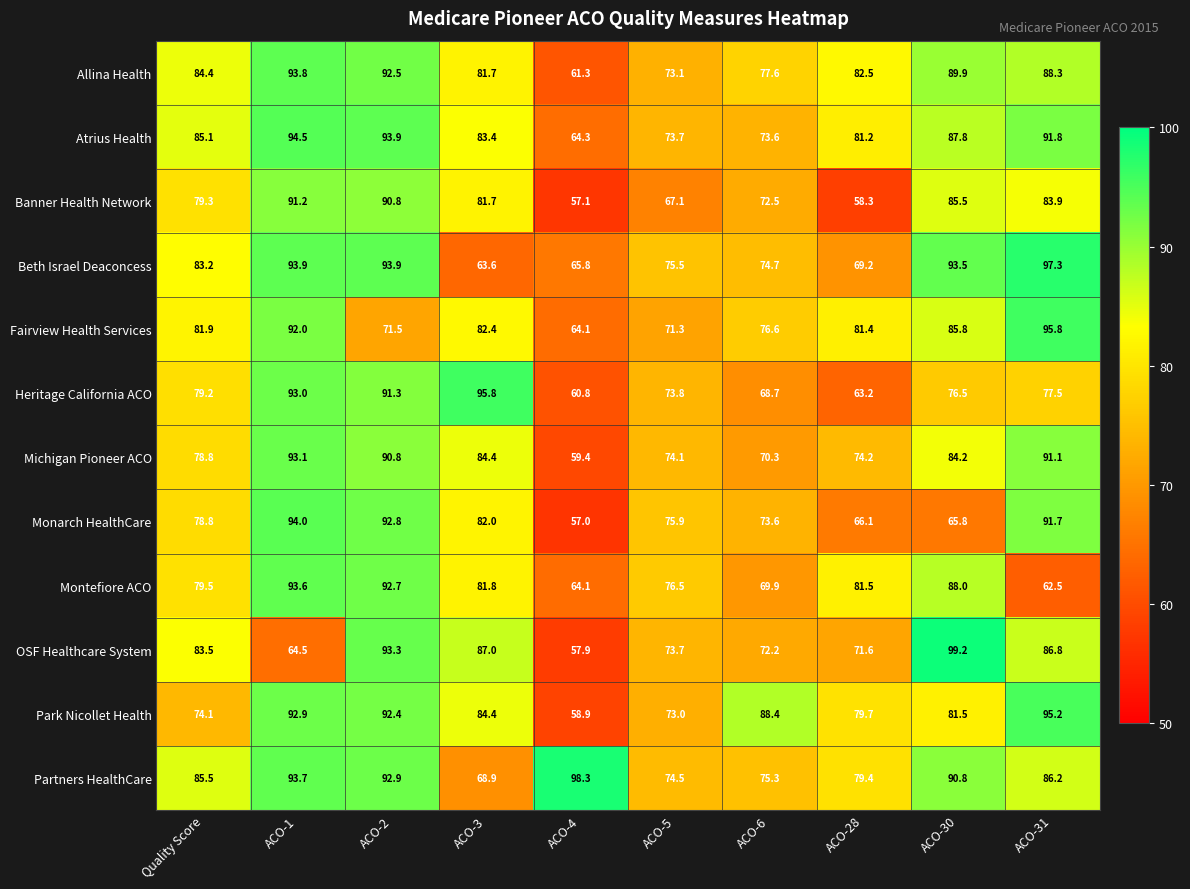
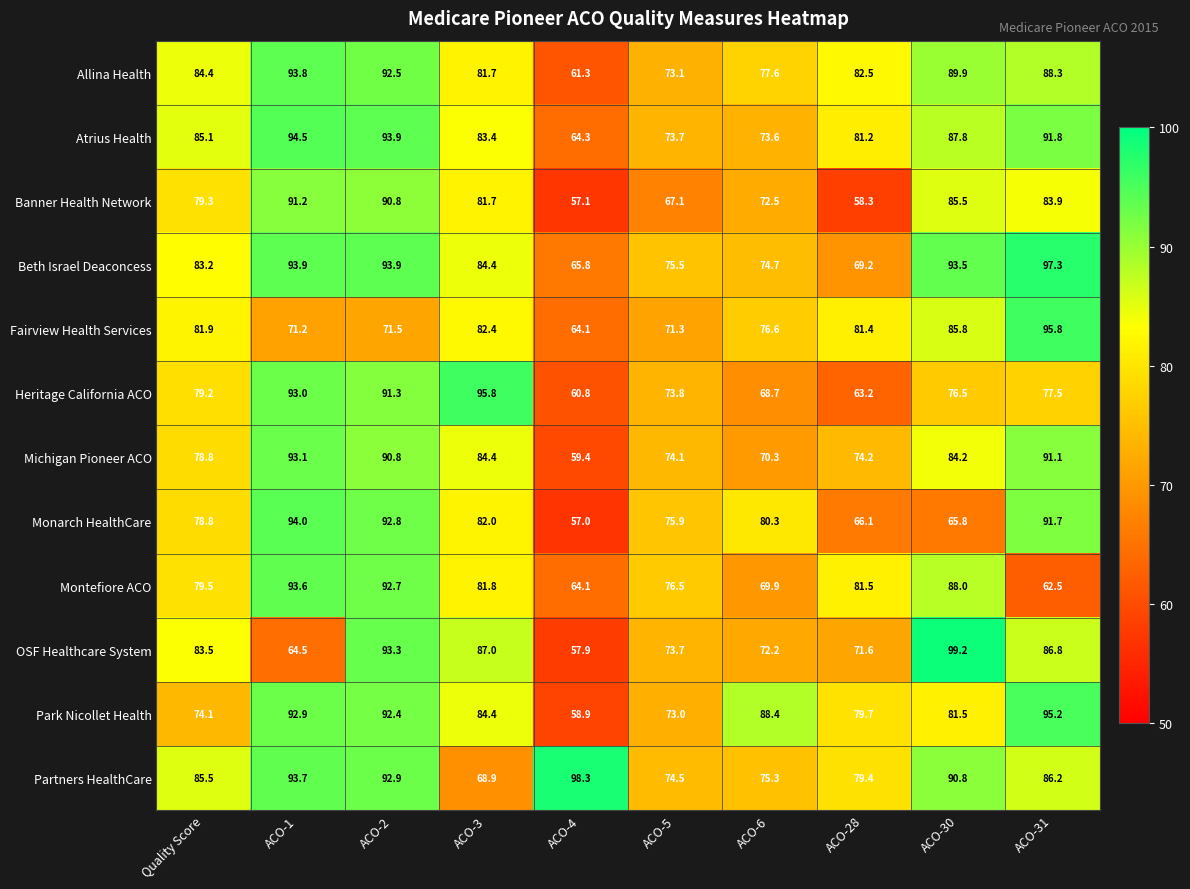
  {
    "Allina Health": {
      "Quality Score": 84.4,
      "ACO-1": 93.8,
      "ACO-2": 92.5,
      "ACO-3": 81.7,
      "ACO-4": 61.3,
      "ACO-5": 73.1,
      "ACO-6": 77.6,
      "ACO-28": 82.5,
      "ACO-30": 89.9,
      "ACO-31": 88.3
    },
    "Atrius Health": {
      "Quality Score": 85.1,
      "ACO-1": 94.5,
      "ACO-2": 93.9,
      "ACO-3": 83.4,
      "ACO-4": 64.3,
      "ACO-5": 73.7,
      "ACO-6": 73.6,
      "ACO-28": 81.2,
      "ACO-30": 87.8,
      "ACO-31": 91.8
    },
    "Banner Health Network": {
      "Quality Score": 79.3,
      "ACO-1": 91.2,
      "ACO-2": 90.8,
      "ACO-3": 81.7,
      "ACO-4": 57.1,
      "ACO-5": 67.1,
      "ACO-6": 72.5,
      "ACO-28": 58.3,
      "ACO-30": 85.5,
      "ACO-31": 83.9
    },
    "Beth Israel Deaconcess": {
      "Quality Score": 83.2,
      "ACO-1": 93.9,
      "ACO-2": 93.9,
-     "ACO-3": 63.6,
+     "ACO-3": 84.4,
      "ACO-4": 65.8,
      "ACO-5": 75.5,
      "ACO-6": 74.7,
      "ACO-28": 69.2,
      "ACO-30": 93.5,
      "ACO-31": 97.3
    },
    "Fairview Health Services": {
      "Quality Score": 81.9,
-     "ACO-1": 92.0,
+     "ACO-1": 71.2,
      "ACO-2": 71.5,
      "ACO-3": 82.4,
      "ACO-4": 64.1,
      "ACO-5": 71.3,
      "ACO-6": 76.6,
      "ACO-28": 81.4,
      "ACO-30": 85.8,
      "ACO-31": 95.8
    },
    "Heritage California ACO": {
      "Quality Score": 79.2,
      "ACO-1": 93.0,
      "ACO-2": 91.3,
      "ACO-3": 95.8,
      "ACO-4": 60.8,
      "ACO-5": 73.8,
      "ACO-6": 68.7,
      "ACO-28": 63.2,
      "ACO-30": 76.5,
      "ACO-31": 77.5
    },
    "Michigan Pioneer ACO": {
      "Quality Score": 78.8,
      "ACO-1": 93.1,
      "ACO-2": 90.8,
      "ACO-3": 84.4,
      "ACO-4": 59.4,
      "ACO-5": 74.1,
      "ACO-6": 70.3,
      "ACO-28": 74.2,
      "ACO-30": 84.2,
      "ACO-31": 91.1
    },
    "Monarch HealthCare": {
      "Quality Score": 78.8,
      "ACO-1": 94.0,
      "ACO-2": 92.8,
      "ACO-3": 82.0,
      "ACO-4": 57.0,
      "ACO-5": 75.9,
-     "ACO-6": 73.6,
+     "ACO-6": 80.3,
      "ACO-28": 66.1,
      "ACO-30": 65.8,
      "ACO-31": 91.7
    },
    "Montefiore ACO": {
      "Quality Score": 79.5,
      "ACO-1": 93.6,
      "ACO-2": 92.7,
      "ACO-3": 81.8,
      "ACO-4": 64.1,
      "ACO-5": 76.5,
      "ACO-6": 69.9,
      "ACO-28": 81.5,
      "ACO-30": 88.0,
      "ACO-31": 62.5
    },
    "OSF Healthcare System": {
      "Quality Score": 83.5,
      "ACO-1": 64.5,
      "ACO-2": 93.3,
      "ACO-3": 87.0,
      "ACO-4": 57.9,
      "ACO-5": 73.7,
      "ACO-6": 72.2,
      "ACO-28": 71.6,
      "ACO-30": 99.2,
      "ACO-31": 86.8
    },
    "Park Nicollet Health": {
      "Quality Score": 74.1,
      "ACO-1": 92.9,
      "ACO-2": 92.4,
      "ACO-3": 84.4,
      "ACO-4": 58.9,
      "ACO-5": 73.0,
      "ACO-6": 88.4,
      "ACO-28": 79.7,
      "ACO-30": 81.5,
      "ACO-31": 95.2
    },
    "Partners HealthCare": {
      "Quality Score": 85.5,
      "ACO-1": 93.7,
      "ACO-2": 92.9,
      "ACO-3": 68.9,
      "ACO-4": 98.3,
      "ACO-5": 74.5,
      "ACO-6": 75.3,
      "ACO-28": 79.4,
      "ACO-30": 90.8,
      "ACO-31": 86.2
    }
  }
